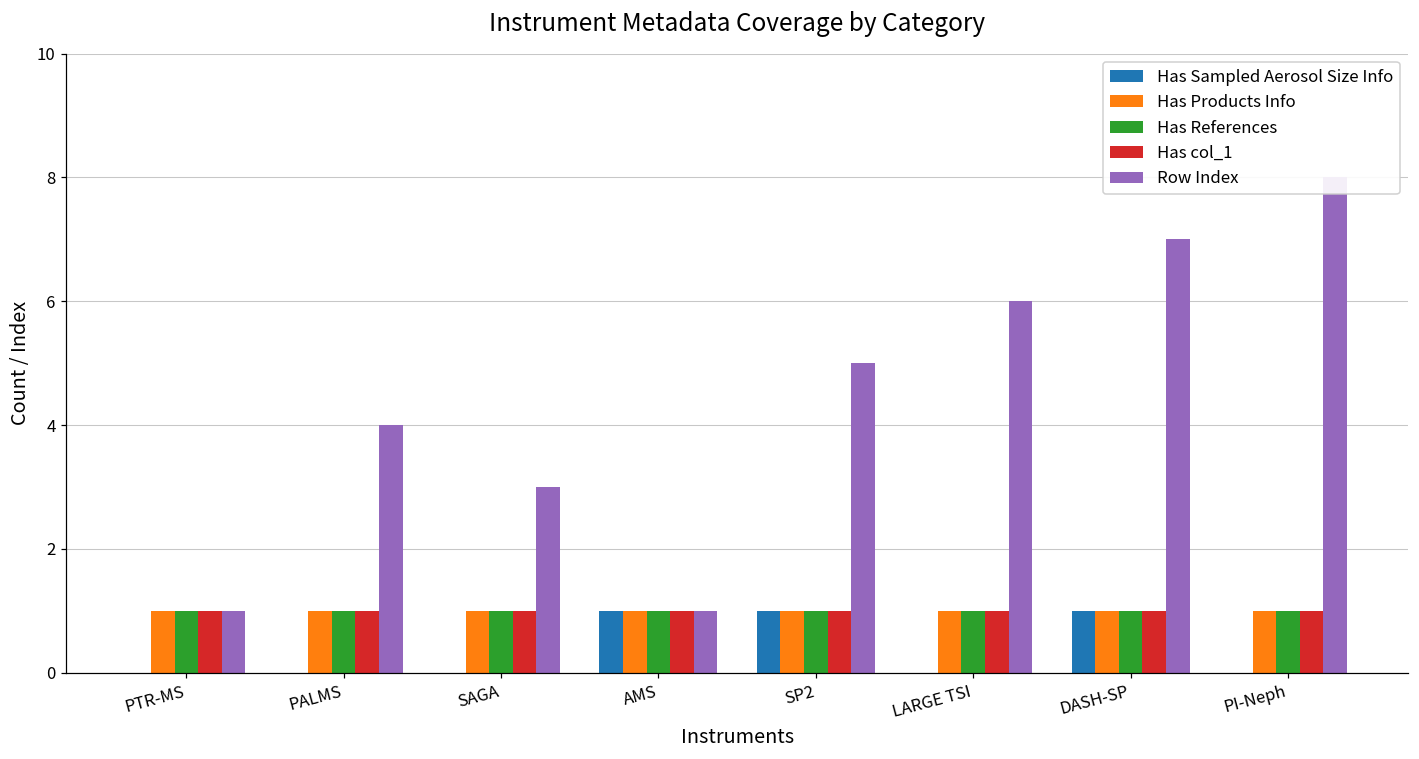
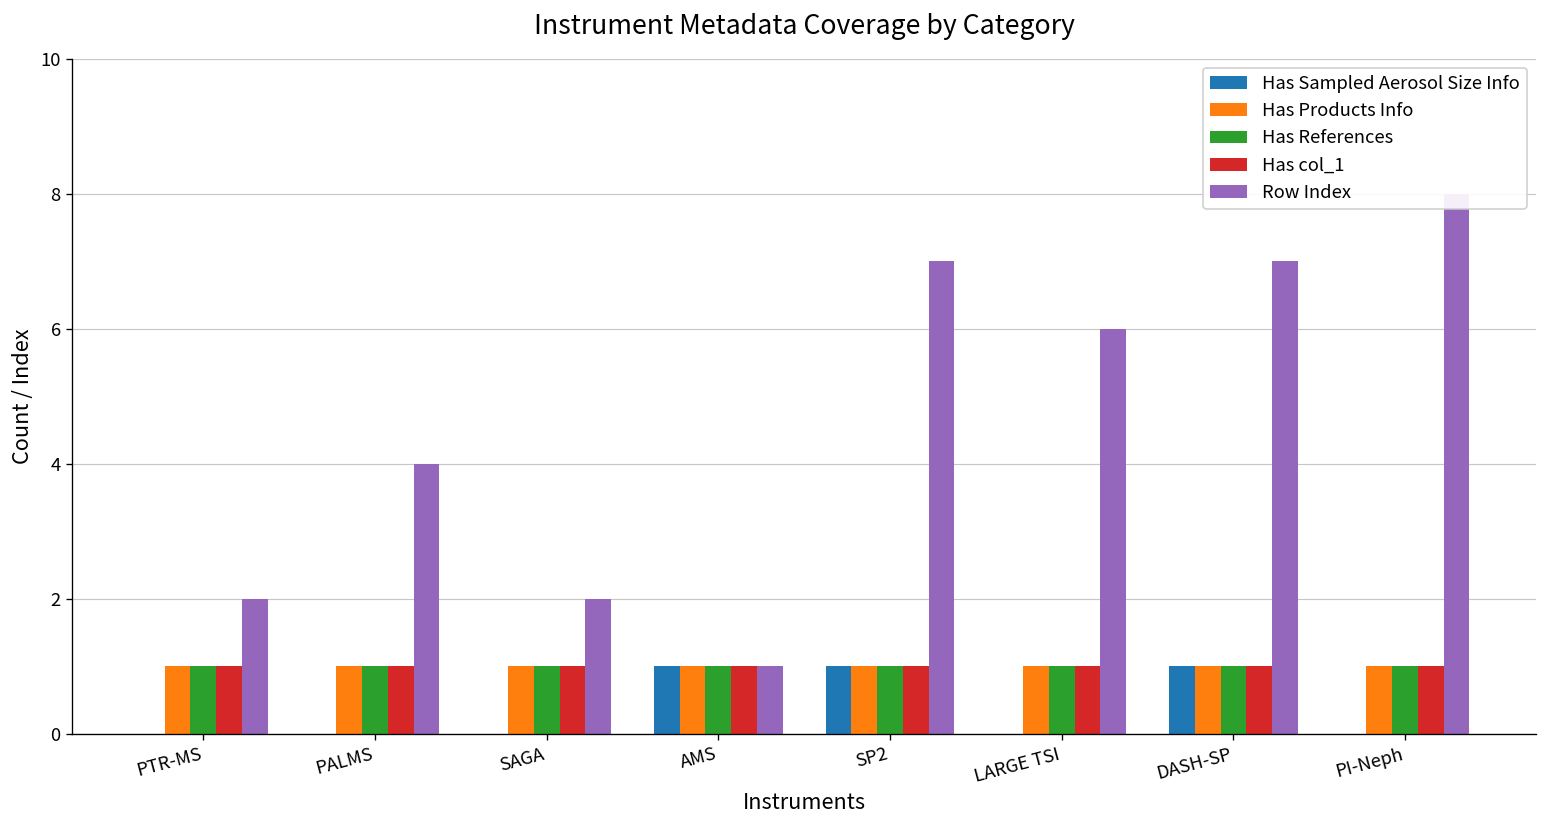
  {
    "Has Sampled Aerosol Size Info": {
      "PTR-MS": 0,
      "PALMS": 0,
      "SAGA": 0,
      "AMS": 1,
      "SP2": 1,
      "LARGE TSI": 0,
      "DASH-SP": 1,
      "PI-Neph": 0
    },
    "Has Products Info": {
      "PTR-MS": 1,
      "PALMS": 1,
      "SAGA": 1,
      "AMS": 1,
      "SP2": 1,
      "LARGE TSI": 1,
      "DASH-SP": 1,
      "PI-Neph": 1
    },
    "Has References": {
      "PTR-MS": 1,
      "PALMS": 1,
      "SAGA": 1,
      "AMS": 1,
      "SP2": 1,
      "LARGE TSI": 1,
      "DASH-SP": 1,
      "PI-Neph": 1
    },
    "Has col_1": {
      "PTR-MS": 1,
      "PALMS": 1,
      "SAGA": 1,
      "AMS": 1,
      "SP2": 1,
      "LARGE TSI": 1,
      "DASH-SP": 1,
      "PI-Neph": 1
    },
    "Row Index": {
-     "PTR-MS": 1,
+     "PTR-MS": 2,
      "PALMS": 4,
-     "SAGA": 3,
+     "SAGA": 2,
      "AMS": 1,
-     "SP2": 5,
+     "SP2": 7,
      "LARGE TSI": 6,
      "DASH-SP": 7
    }
  }
